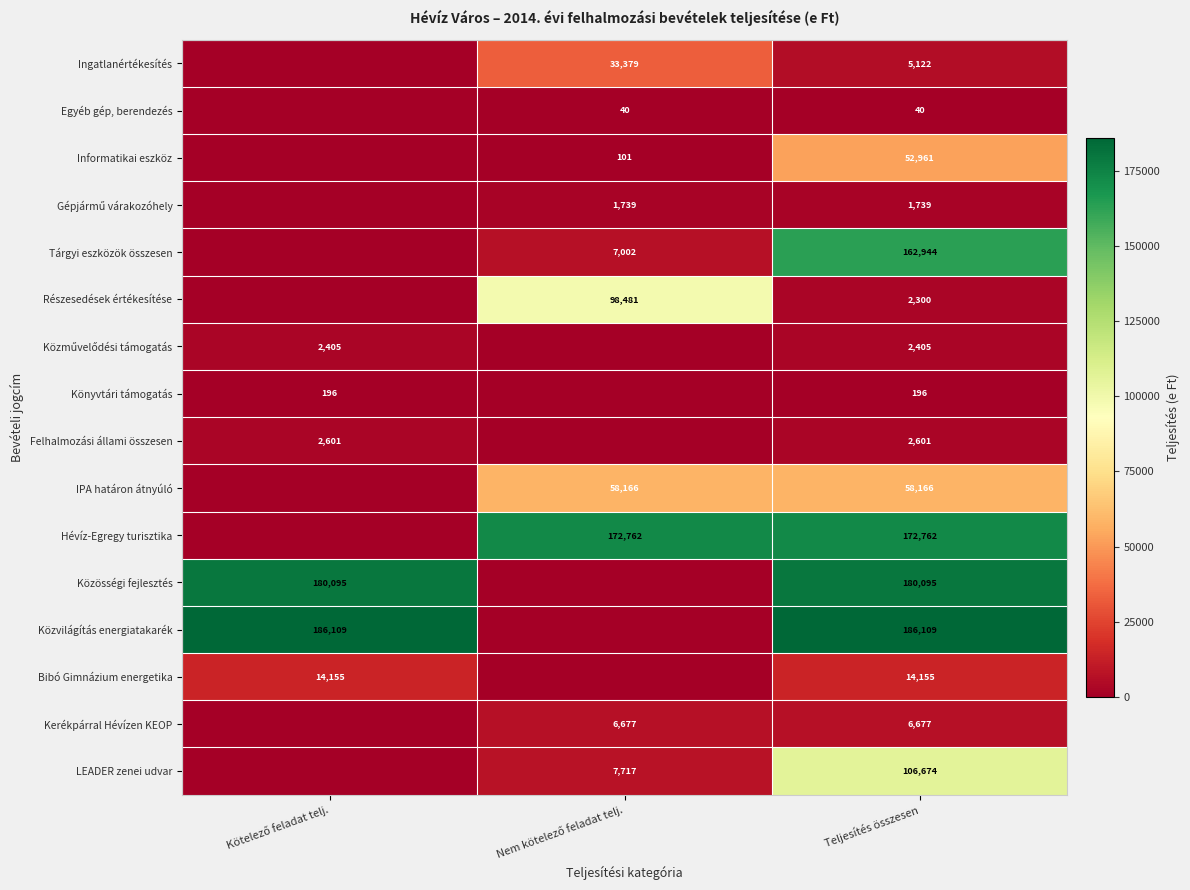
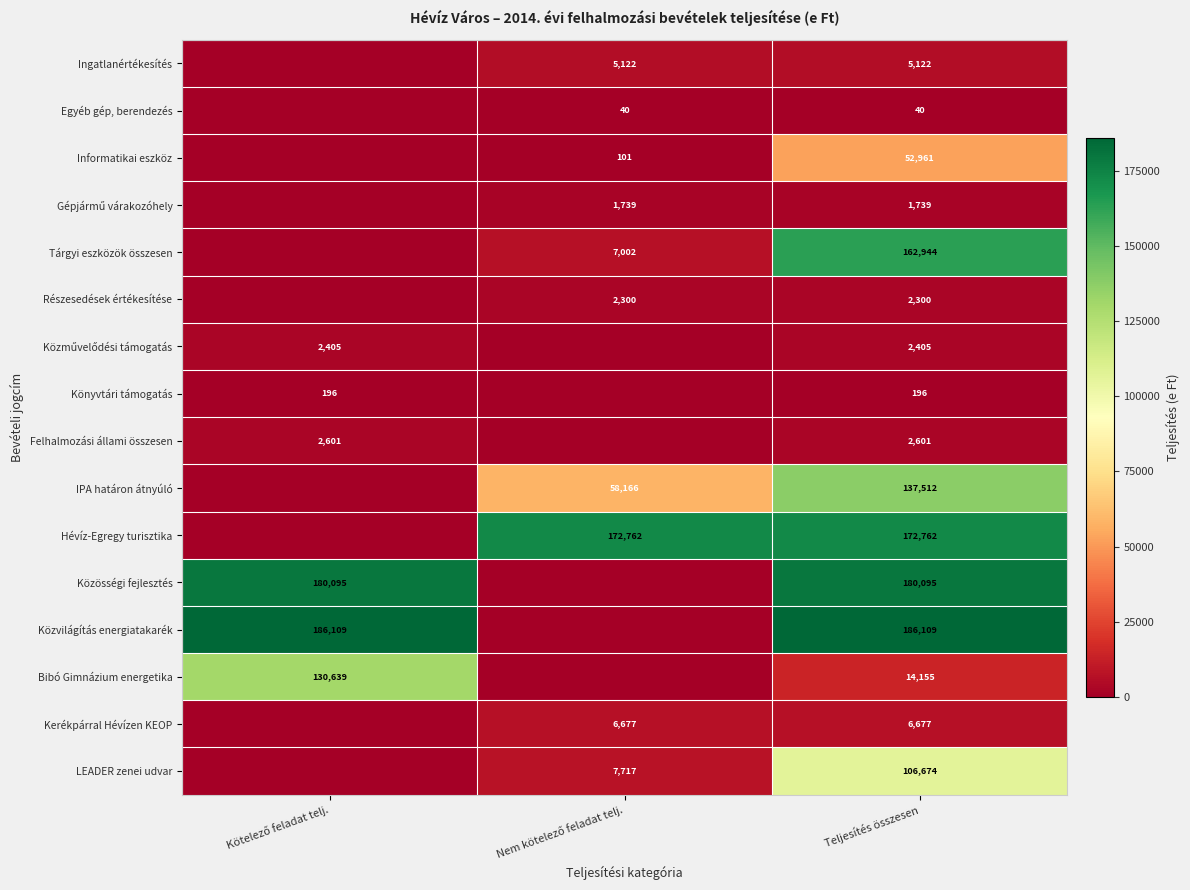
  {
    "Ingatlanértékesítés": {
-     "Nem kötelező feladat telj.": "33,379",
+     "Nem kötelező feladat telj.": "5,122",
      "Teljesítés összesen": "5,122"
    },
    "Egyéb gép, berendezés": {
      "Nem kötelező feladat telj.": "40",
      "Teljesítés összesen": "40"
    },
    "Informatikai eszköz": {
      "Nem kötelező feladat telj.": "101",
      "Teljesítés összesen": "52,961"
    },
    "Gépjármű várakozóhely": {
      "Nem kötelező feladat telj.": "1,739",
      "Teljesítés összesen": "1,739"
    },
    "Tárgyi eszközök összesen": {
      "Nem kötelező feladat telj.": "7,002",
      "Teljesítés összesen": "162,944"
    },
    "Részesedések értékesítése": {
-     "Nem kötelező feladat telj.": "98,481",
+     "Nem kötelező feladat telj.": "2,300",
      "Teljesítés összesen": "2,300"
    },
    "Közművelődési támogatás": {
      "Kötelező feladat telj.": "2,405",
      "Teljesítés összesen": "2,405"
    },
    "Könyvtári támogatás": {
      "Kötelező feladat telj.": "196",
      "Teljesítés összesen": "196"
    },
    "Felhalmozási állami összesen": {
      "Kötelező feladat telj.": "2,601",
      "Teljesítés összesen": "2,601"
    },
    "IPA határon átnyúló": {
      "Nem kötelező feladat telj.": "58,166",
-     "Teljesítés összesen": "58,166"
+     "Teljesítés összesen": "137,512"
    },
    "Hévíz-Egregy turisztika": {
      "Nem kötelező feladat telj.": "172,762",
      "Teljesítés összesen": "172,762"
    },
    "Közösségi fejlesztés": {
      "Kötelező feladat telj.": "180,095",
      "Teljesítés összesen": "180,095"
    },
    "Közvilágítás energiatakarék": {
      "Kötelező feladat telj.": "186,109",
      "Teljesítés összesen": "186,109"
    },
    "Bibó Gimnázium energetika": {
-     "Kötelező feladat telj.": "14,155",
+     "Kötelező feladat telj.": "130,639",
      "Teljesítés összesen": "14,155"
    },
    "Kerékpárral Hévízen KEOP": {
      "Nem kötelező feladat telj.": "6,677",
      "Teljesítés összesen": "6,677"
    },
    "LEADER zenei udvar": {
      "Nem kötelező feladat telj.": "7,717",
      "Teljesítés összesen": "106,674"
    }
  }
